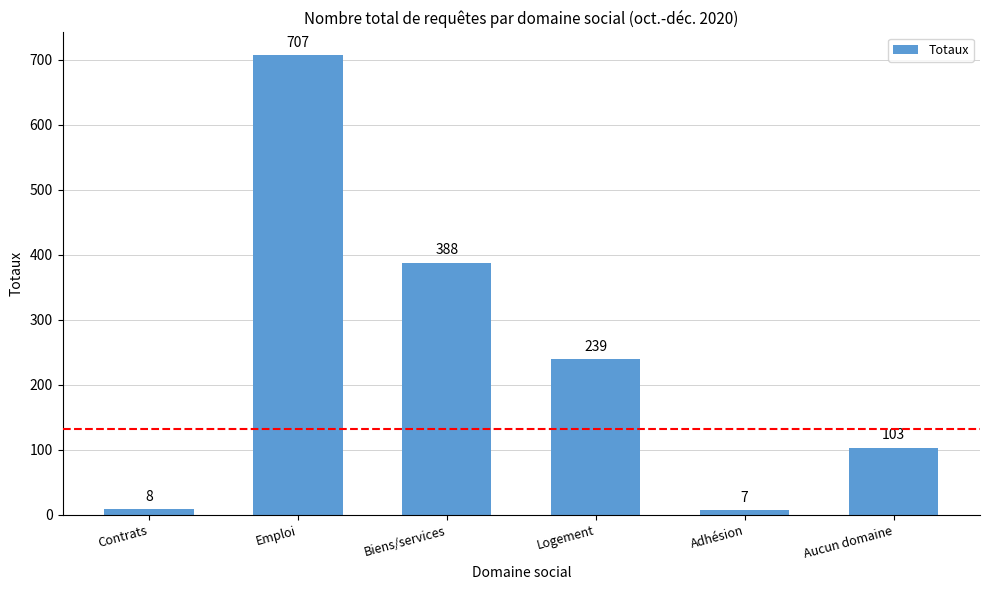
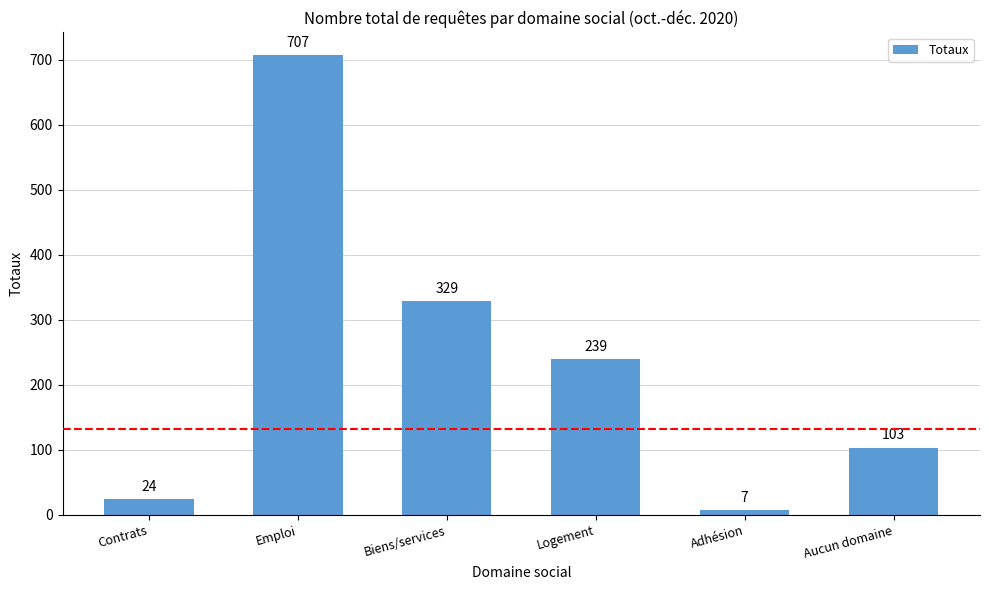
  {
-   "Contrats": 8,
+   "Contrats": 24,
    "Emploi": 707,
-   "Biens/services": 388,
+   "Biens/services": 329,
    "Logement": 239,
    "Adhésion": 7,
    "Aucun domaine": 103
  }
